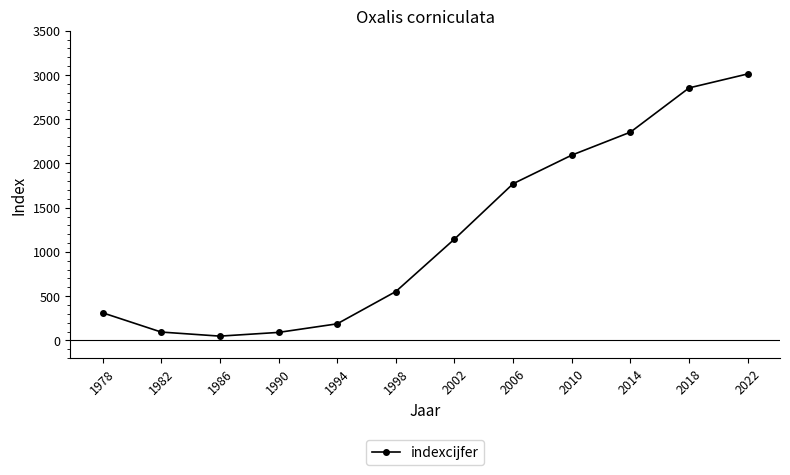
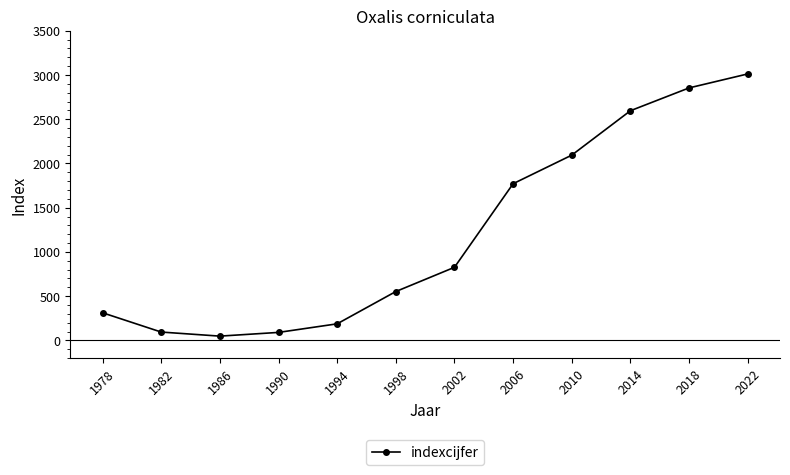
  {
    "1978": 300,
    "1982": 100,
    "1986": 0,
    "1990": 100,
    "1994": 200,
    "1998": 600,
-   "2002": 1100,
+   "2002": 800,
    "2006": 1800,
    "2010": 2100,
-   "2014": 2400,
+   "2014": 2600,
    "2018": 2900,
    "2022": 3000
  }
